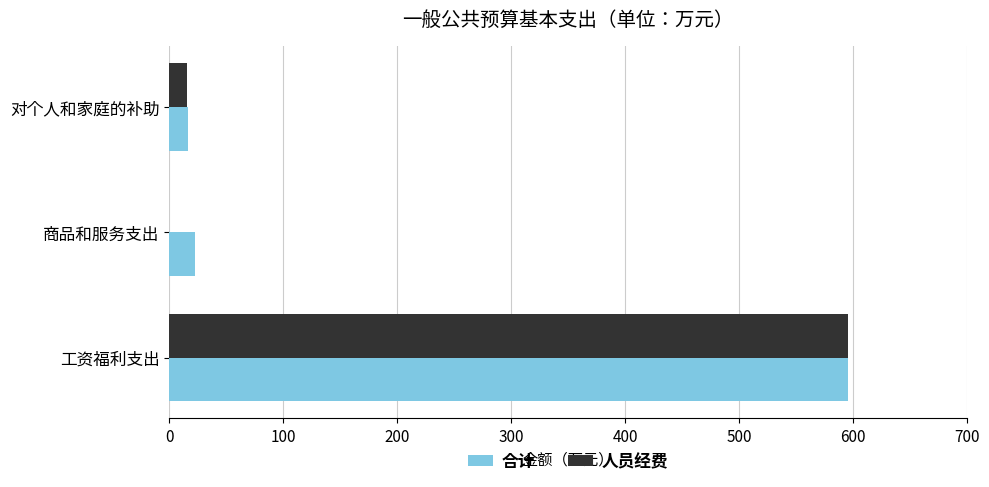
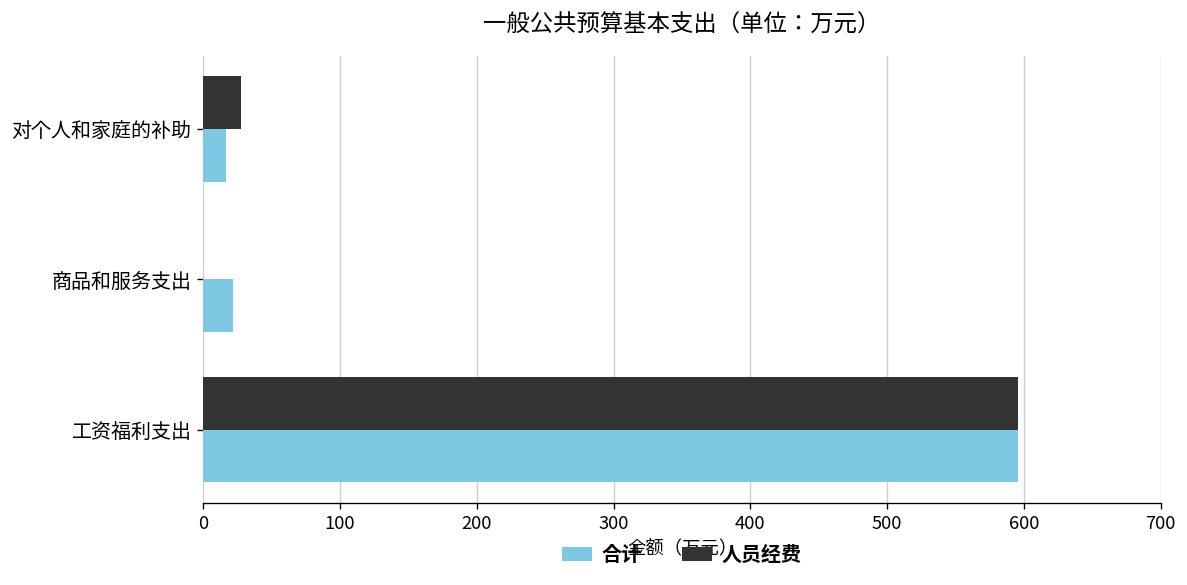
  {
    "合计": {
      "对个人和家庭的补助": 16,
      "商品和服务支出": 22,
      "工资福利支出": 595
    },
    "人员经费": {
-     "对个人和家庭的补助": 16,
+     "对个人和家庭的补助": 28,
      "商品和服务支出": 0,
      "工资福利支出": 595
    }
  }
